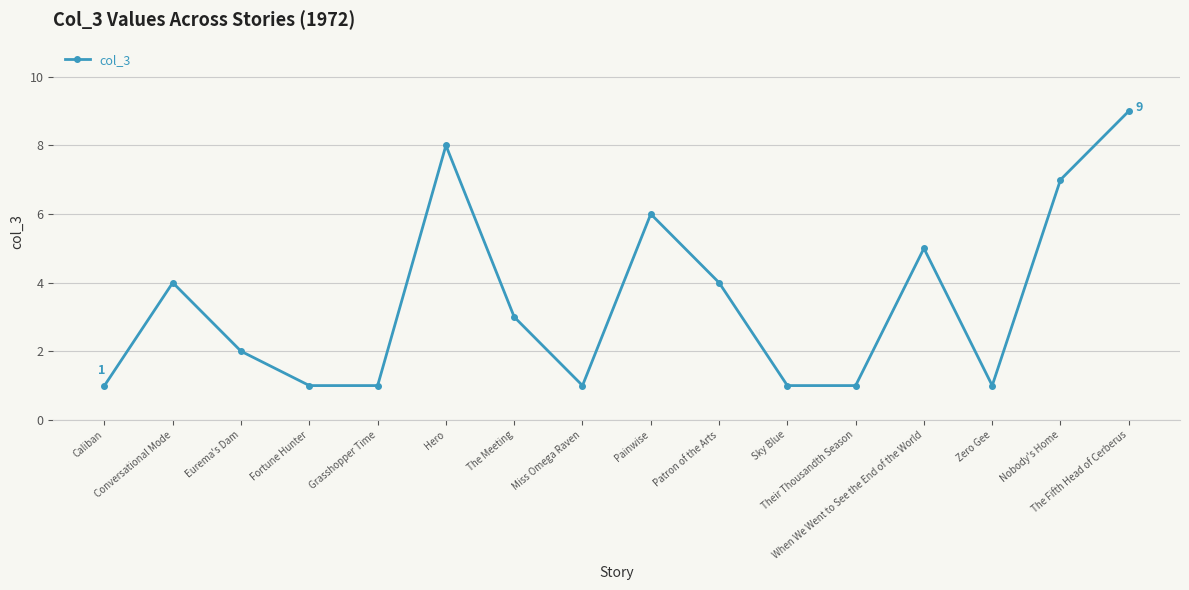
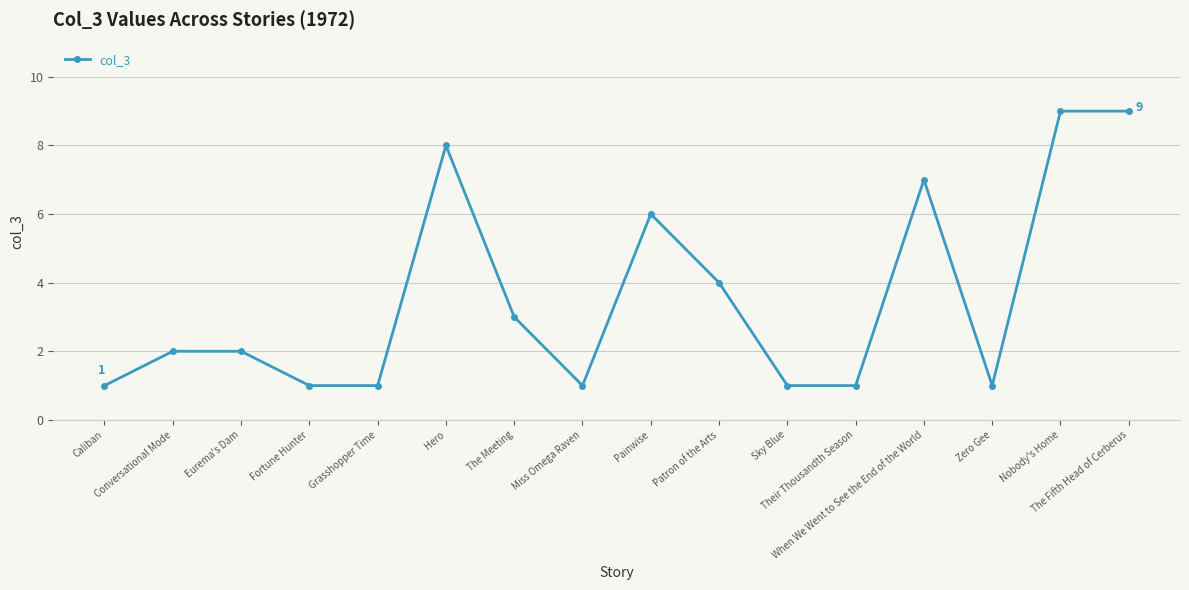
  {
-   "Conversational Mode": 4,
+   "Conversational Mode": 2,
    "Eurema's Dam": 2,
    "Fortune Hunter": 1,
    "Grasshopper Time": 1,
    "Hero": 8,
    "The Meeting": 3,
    "Miss Omega Raven": 1,
    "Painwise": 6,
    "Patron of the Arts": 4,
    "Sky Blue": 1,
    "Their Thousandth Season": 1,
-   "When We Went to See the End of the World": 5,
+   "When We Went to See the End of the World": 7,
    "Zero Gee": 1,
-   "Nobody's Home": 7
+   "Nobody's Home": 9
  }
